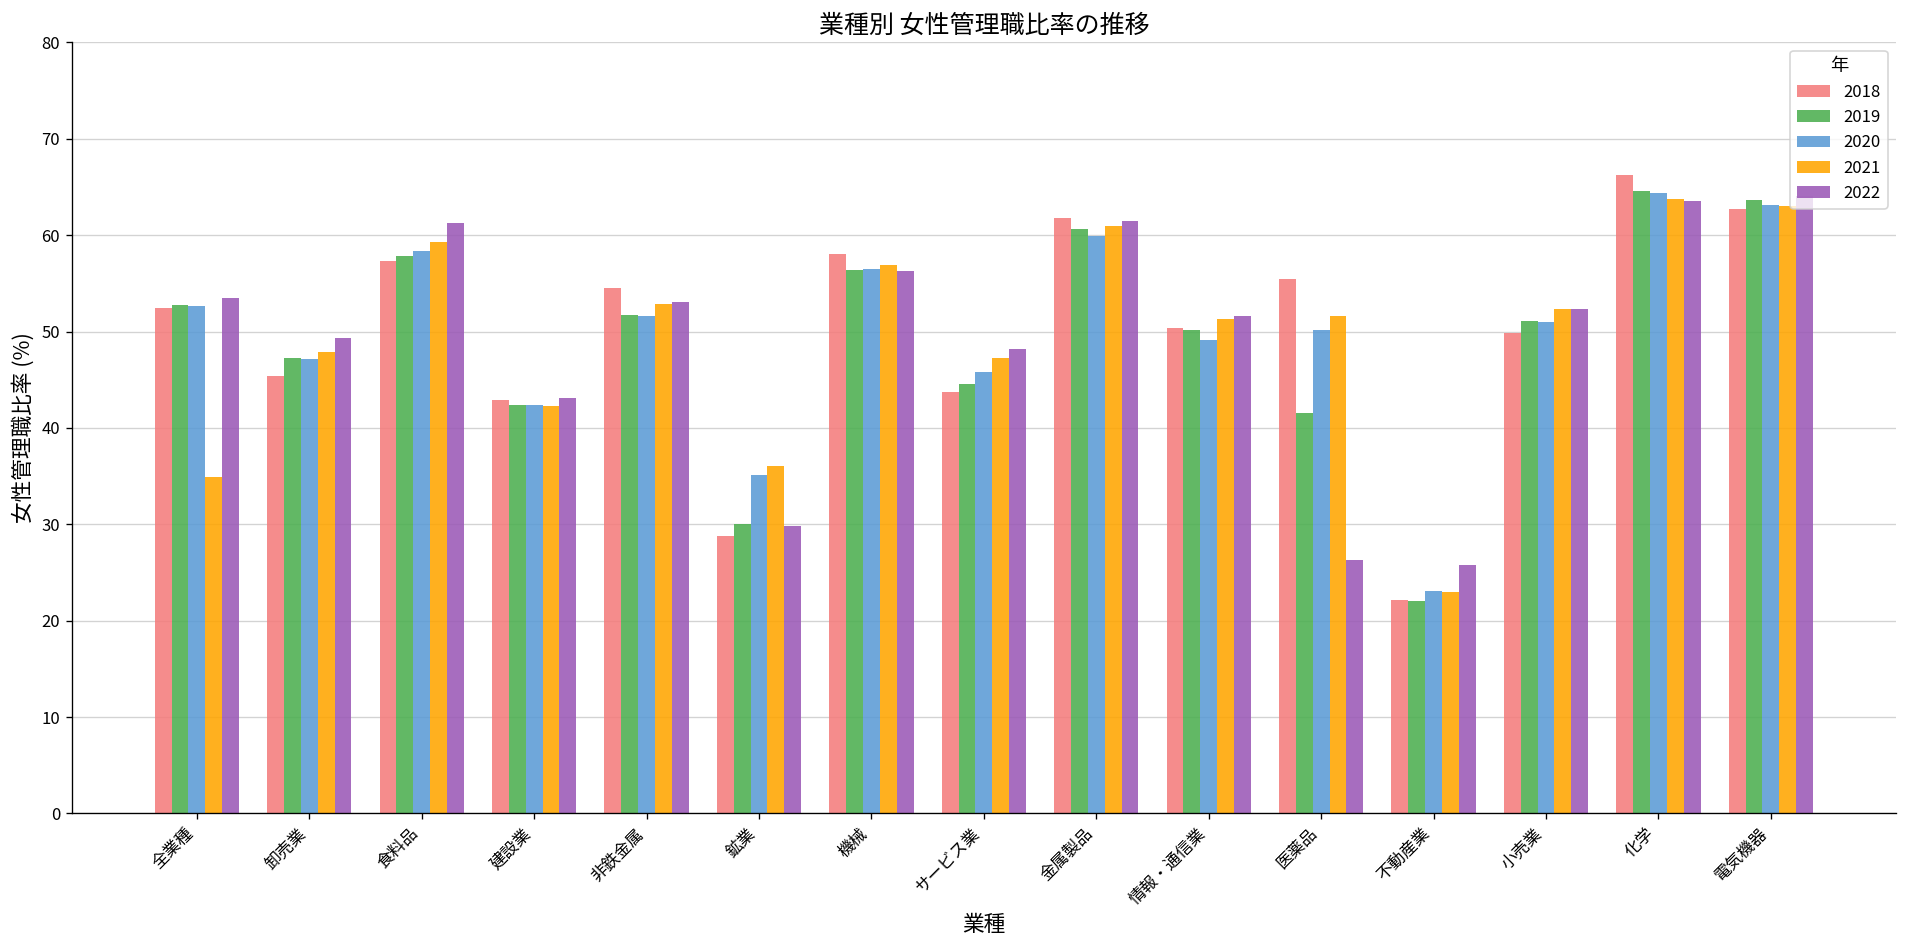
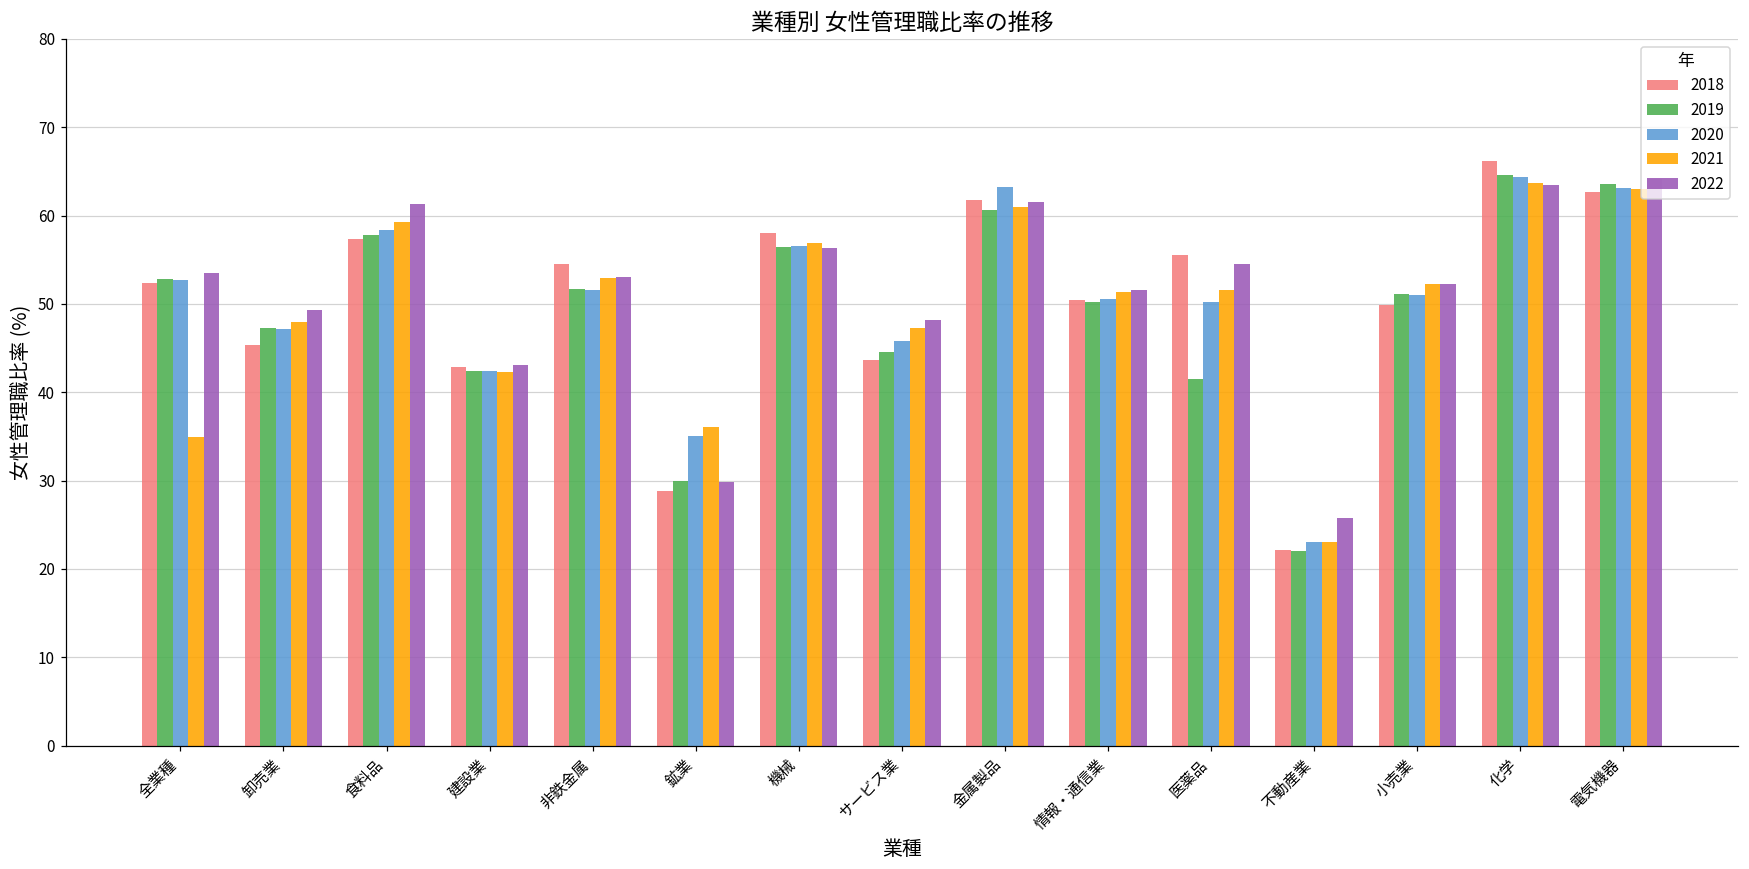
  {
    "2018": {
      "全業種": 52,
      "卸売業": 45,
      "食料品": 57,
      "建設業": 43,
      "非鉄金属": 55,
      "鉱業": 29,
      "機械": 58,
      "サービス業": 44,
      "金属製品": 62,
      "情報・通信業": 50,
      "医薬品": 56,
      "不動産業": 22,
      "小売業": 50,
      "化学": 66,
      "電気機器": 63
    },
    "2019": {
      "全業種": 53,
      "卸売業": 47,
      "食料品": 58,
      "建設業": 42,
      "非鉄金属": 52,
      "鉱業": 30,
      "機械": 56,
      "サービス業": 45,
      "金属製品": 61,
      "情報・通信業": 50,
      "医薬品": 42,
      "不動産業": 22,
      "小売業": 51,
      "化学": 65,
      "電気機器": 64
    },
    "2020": {
      "全業種": 53,
      "卸売業": 47,
      "食料品": 58,
      "建設業": 42,
      "非鉄金属": 52,
      "鉱業": 35,
      "機械": 57,
      "サービス業": 46,
-     "金属製品": 60,
-     "情報・通信業": 49,
+     "金属製品": 63,
+     "情報・通信業": 51,
      "医薬品": 50,
      "不動産業": 23,
      "小売業": 51,
      "化学": 64,
      "電気機器": 63
    },
    "2021": {
      "全業種": 35,
      "卸売業": 48,
      "食料品": 59,
      "建設業": 42,
      "非鉄金属": 53,
      "鉱業": 36,
      "機械": 57,
      "サービス業": 47,
      "金属製品": 61,
      "情報・通信業": 51,
      "医薬品": 52,
      "不動産業": 23,
      "小売業": 52,
      "化学": 64,
      "電気機器": 63
    },
    "2022": {
      "全業種": 54,
      "卸売業": 49,
      "食料品": 61,
      "建設業": 43,
      "非鉄金属": 53,
      "鉱業": 30,
      "機械": 56,
      "サービス業": 48,
      "金属製品": 62,
      "情報・通信業": 52,
-     "医薬品": 26,
+     "医薬品": 55,
      "不動産業": 26,
      "小売業": 52,
      "化学": 64
    }
  }
